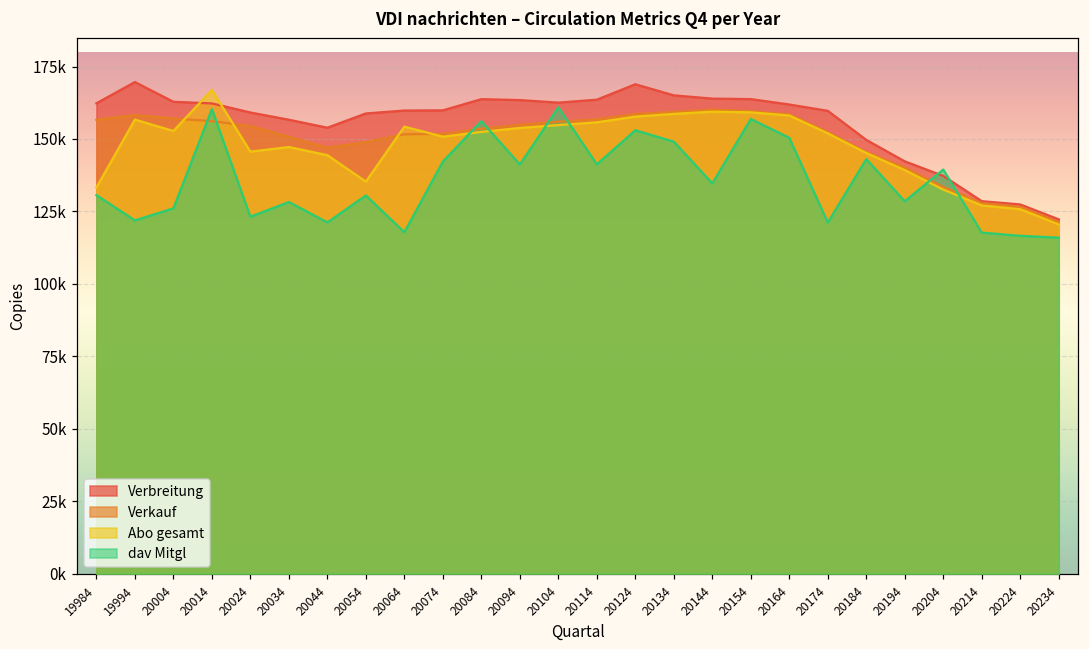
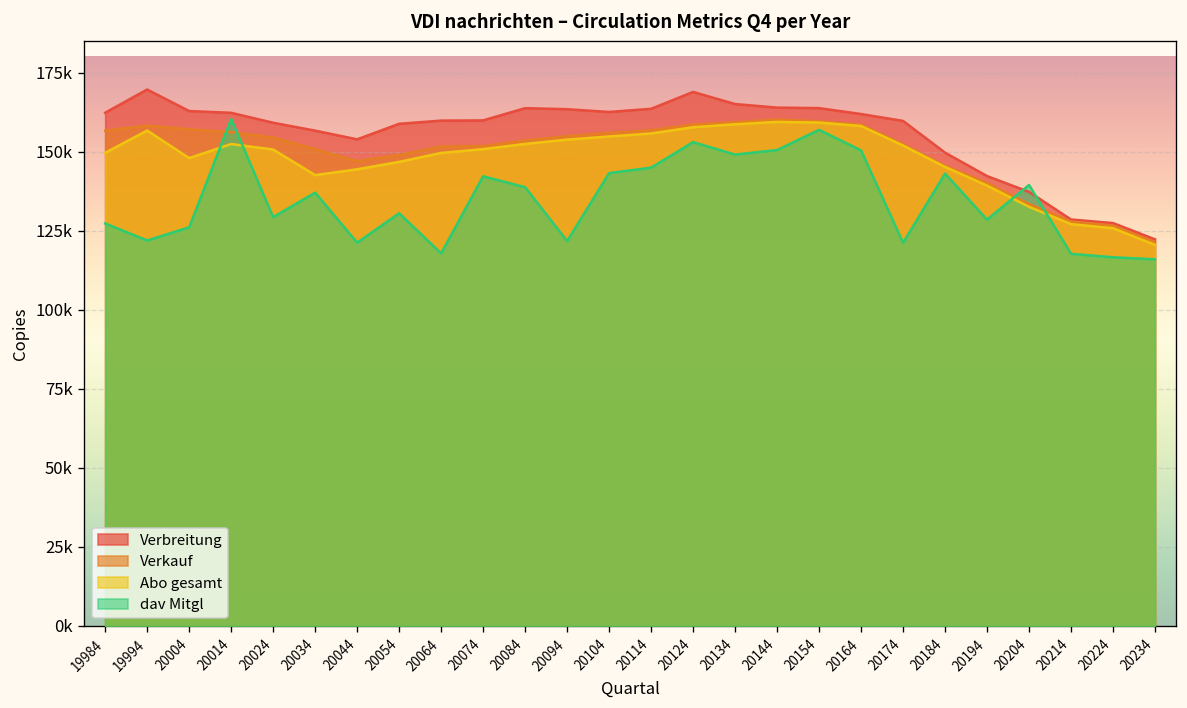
  {
    "Abo gesamt": {
-     "19984": 133000,
+     "19984": 150000,
      "19994": 157000,
-     "20004": 153000,
-     "20014": 167000,
-     "20024": 146000,
-     "20034": 147000,
+     "20004": 148000,
+     "20014": 152000,
+     "20024": 151000,
+     "20034": 143000,
      "20044": 144000,
-     "20054": 135000,
-     "20064": 154000,
+     "20054": 147000,
+     "20064": 150000,
      "20074": 151000,
      "20084": 152000,
      "20094": 154000,
      "20104": 155000,
      "20114": 156000
    },
    "dav Mitgl": {
-     "19984": 131000,
+     "19984": 127000,
      "19994": 122000,
      "20004": 126000,
      "20014": 160000,
-     "20024": 123000,
-     "20034": 128000,
+     "20024": 129000,
+     "20034": 137000,
      "20044": 121000,
      "20054": 131000,
      "20064": 118000,
      "20074": 142000,
-     "20084": 156000,
-     "20094": 141000,
-     "20104": 161000,
-     "20114": 141000,
+     "20084": 139000,
+     "20094": 122000,
+     "20104": 143000,
+     "20114": 145000,
      "20124": 153000,
      "20134": 149000,
-     "20144": 135000,
+     "20144": 151000,
      "20154": 157000,
      "20164": 150000,
      "20174": 121000,
      "20184": 143000,
      "20194": 128000,
      "20204": 139000,
      "20214": 118000,
      "20224": 117000,
      "20234": 116000
    }
  }
